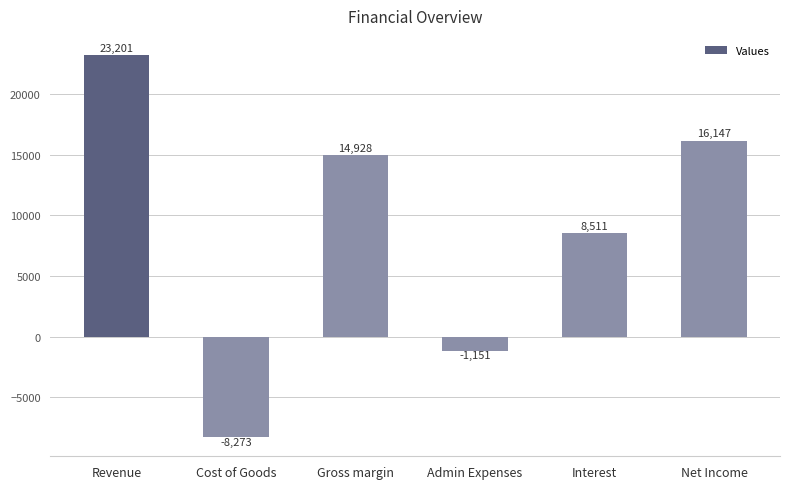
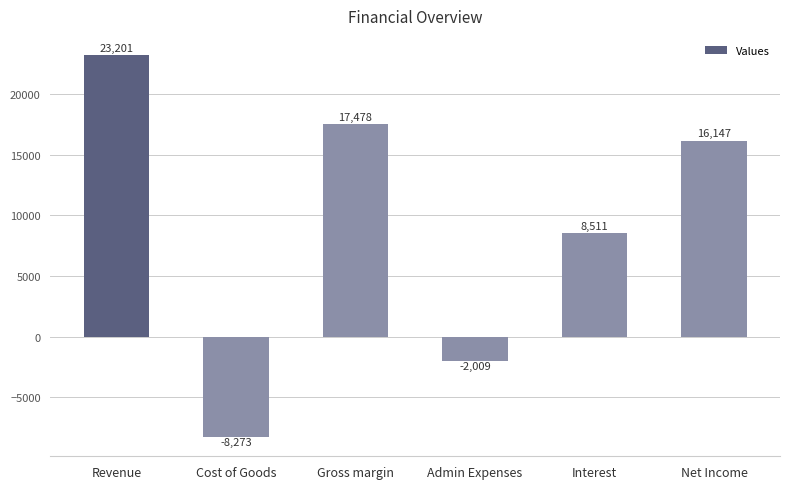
  {
    "Revenue": "23,201",
    "Cost of Goods": "-8,273",
-   "Gross margin": "14,928",
-   "Admin Expenses": "-1,151",
+   "Gross margin": "17,478",
+   "Admin Expenses": "-2,009",
    "Interest": "8,511",
    "Net Income": "16,147"
  }
